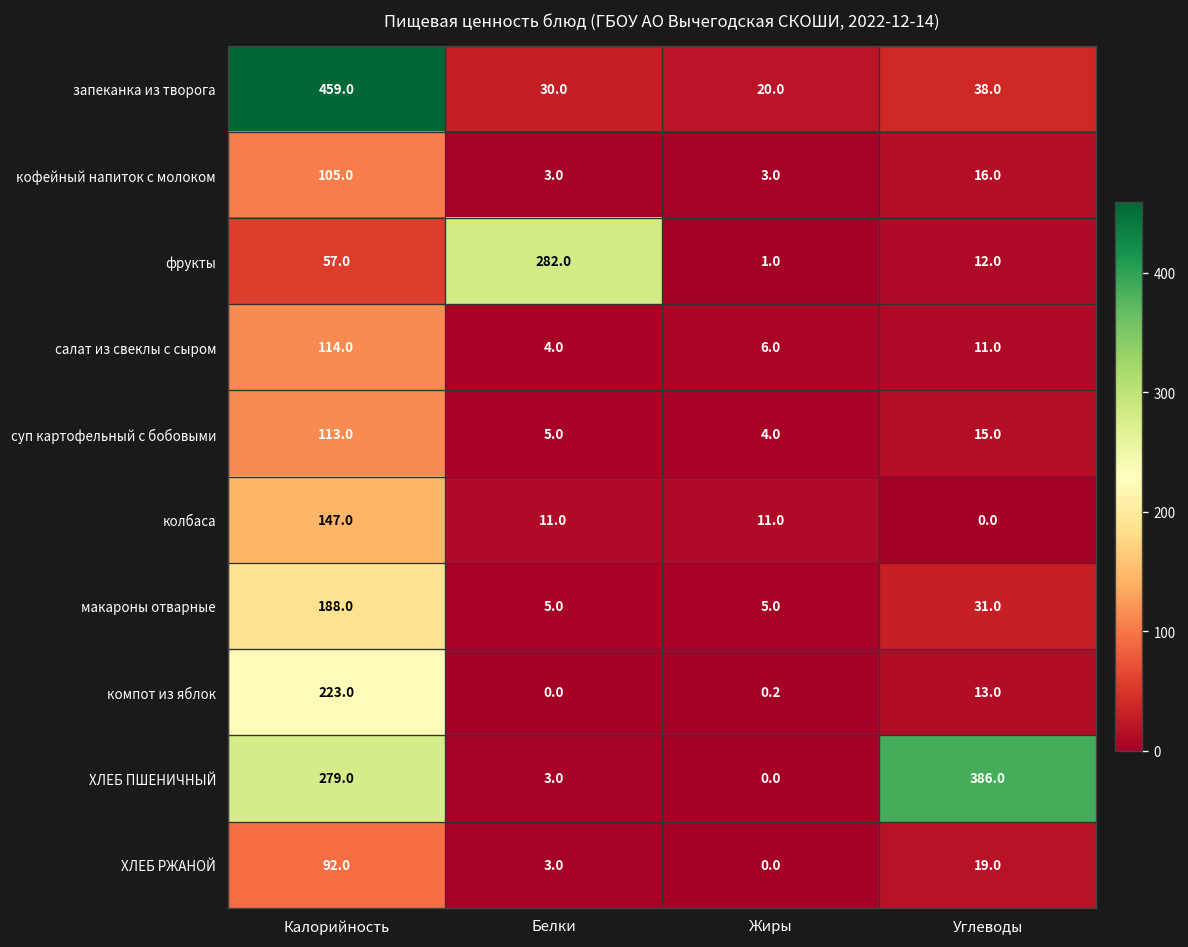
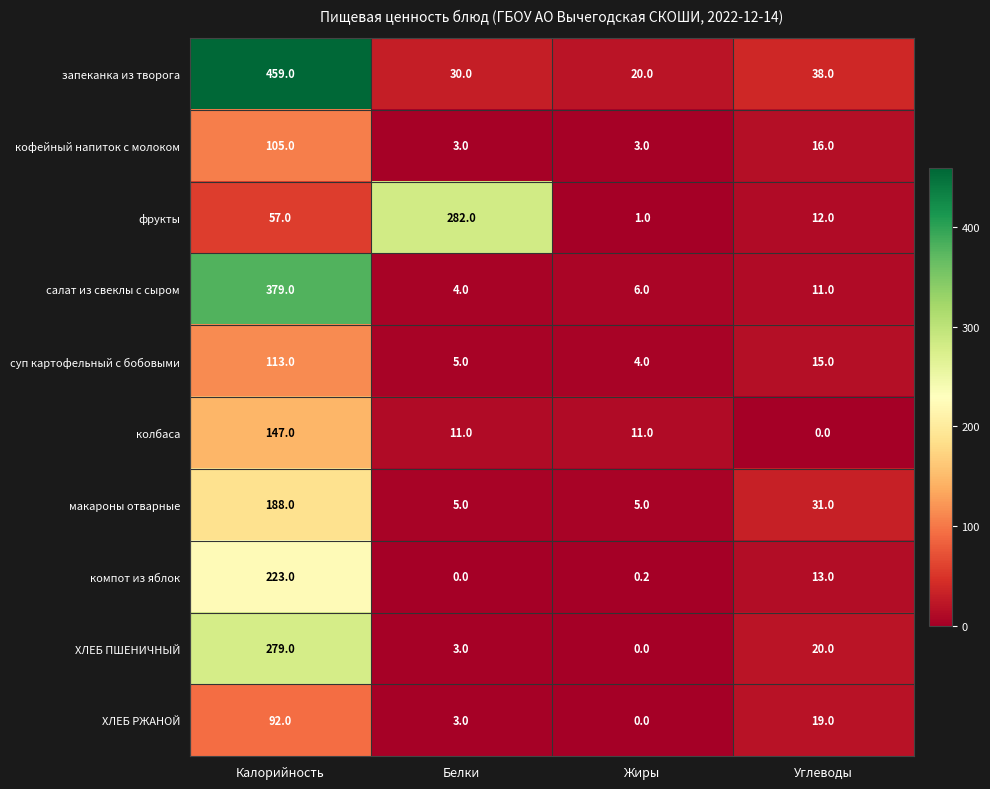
  {
    "запеканка из творога": {
      "Калорийность": 459.0,
      "Белки": 30.0,
      "Жиры": 20.0,
      "Углеводы": 38.0
    },
    "кофейный напиток с молоком": {
      "Калорийность": 105.0,
      "Белки": 3.0,
      "Жиры": 3.0,
      "Углеводы": 16.0
    },
    "фрукты": {
      "Калорийность": 57.0,
      "Белки": 282.0,
      "Жиры": 1.0,
      "Углеводы": 12.0
    },
    "салат из свеклы с сыром": {
-     "Калорийность": 114.0,
+     "Калорийность": 379.0,
      "Белки": 4.0,
      "Жиры": 6.0,
      "Углеводы": 11.0
    },
    "суп картофельный с бобовыми": {
      "Калорийность": 113.0,
      "Белки": 5.0,
      "Жиры": 4.0,
      "Углеводы": 15.0
    },
    "колбаса": {
      "Калорийность": 147.0,
      "Белки": 11.0,
      "Жиры": 11.0,
      "Углеводы": 0.0
    },
    "макароны отварные": {
      "Калорийность": 188.0,
      "Белки": 5.0,
      "Жиры": 5.0,
      "Углеводы": 31.0
    },
    "компот из яблок": {
      "Калорийность": 223.0,
      "Белки": 0.0,
      "Жиры": 0.2,
      "Углеводы": 13.0
    },
    "ХЛЕБ ПШЕНИЧНЫЙ": {
      "Калорийность": 279.0,
      "Белки": 3.0,
      "Жиры": 0.0,
-     "Углеводы": 386.0
+     "Углеводы": 20.0
    },
    "ХЛЕБ РЖАНОЙ": {
      "Калорийность": 92.0,
      "Белки": 3.0,
      "Жиры": 0.0,
      "Углеводы": 19.0
    }
  }
